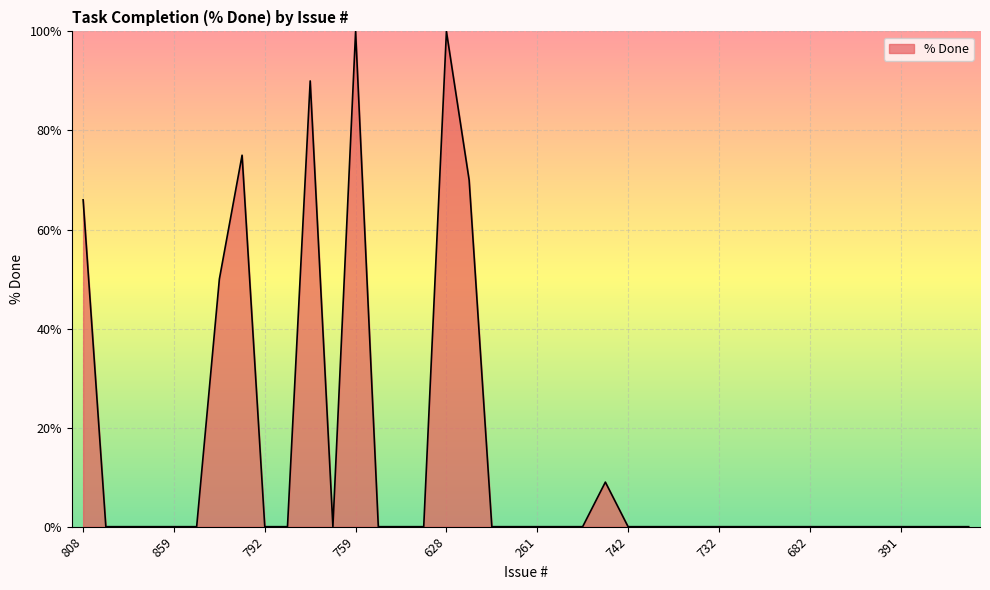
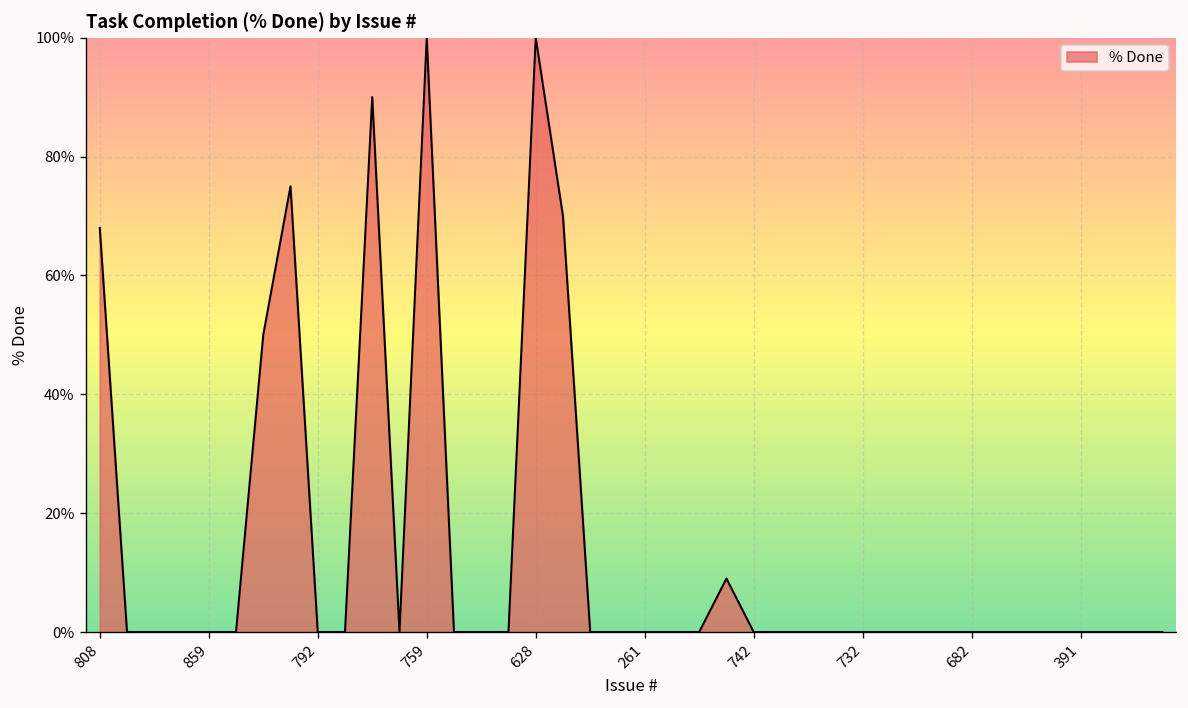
  {
-   "808": "66%",
+   "808": "68%",
    "859": "0%",
    "792": "0%",
    "759": "100%",
    "628": "100%",
    "261": "0%",
    "742": "0%",
    "732": "0%",
    "682": "0%",
    "391": "0%"
  }
